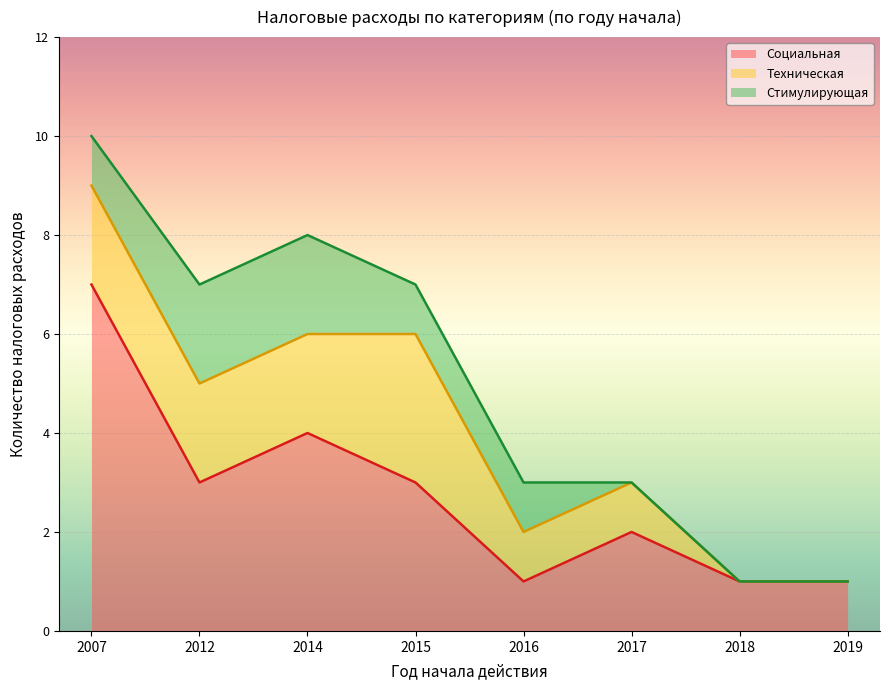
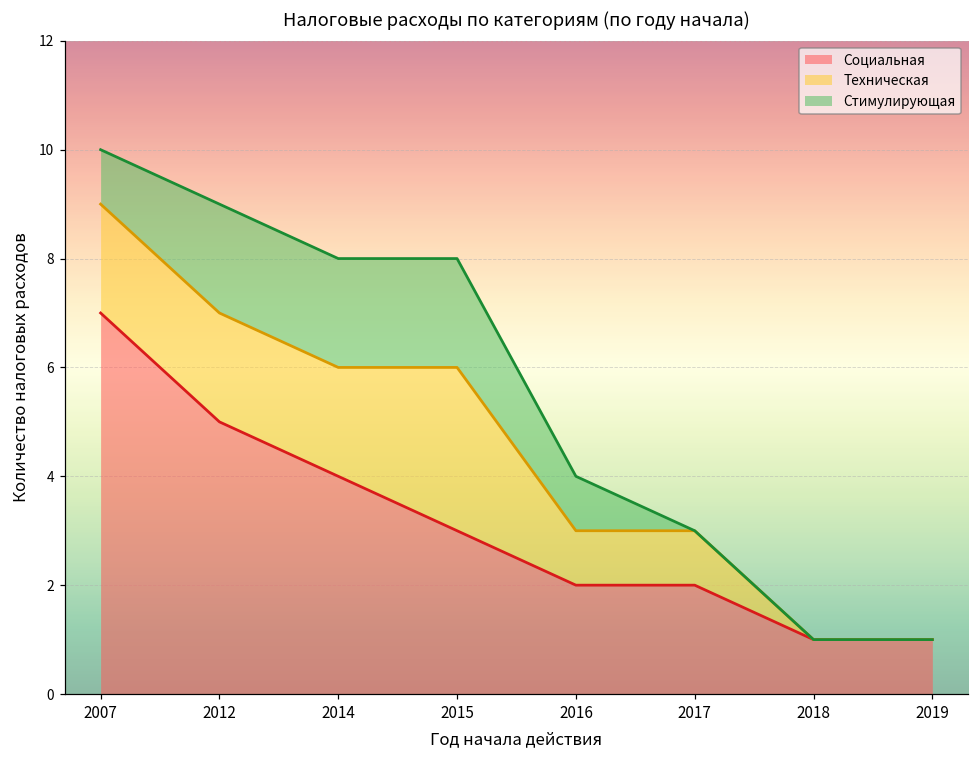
  {
    "Социальная": {
      "2007": 7,
-     "2012": 3,
+     "2012": 5,
      "2014": 4,
      "2015": 3,
-     "2016": 1,
+     "2016": 2,
      "2017": 2
    },
    "Техническая": {
      "2007": 2,
      "2012": 2,
      "2014": 2,
      "2015": 3,
      "2016": 1
    },
    "Стимулирующая": {
      "2007": 1,
      "2012": 2,
      "2014": 2,
-     "2015": 1,
+     "2015": 2,
      "2016": 1
    }
  }
